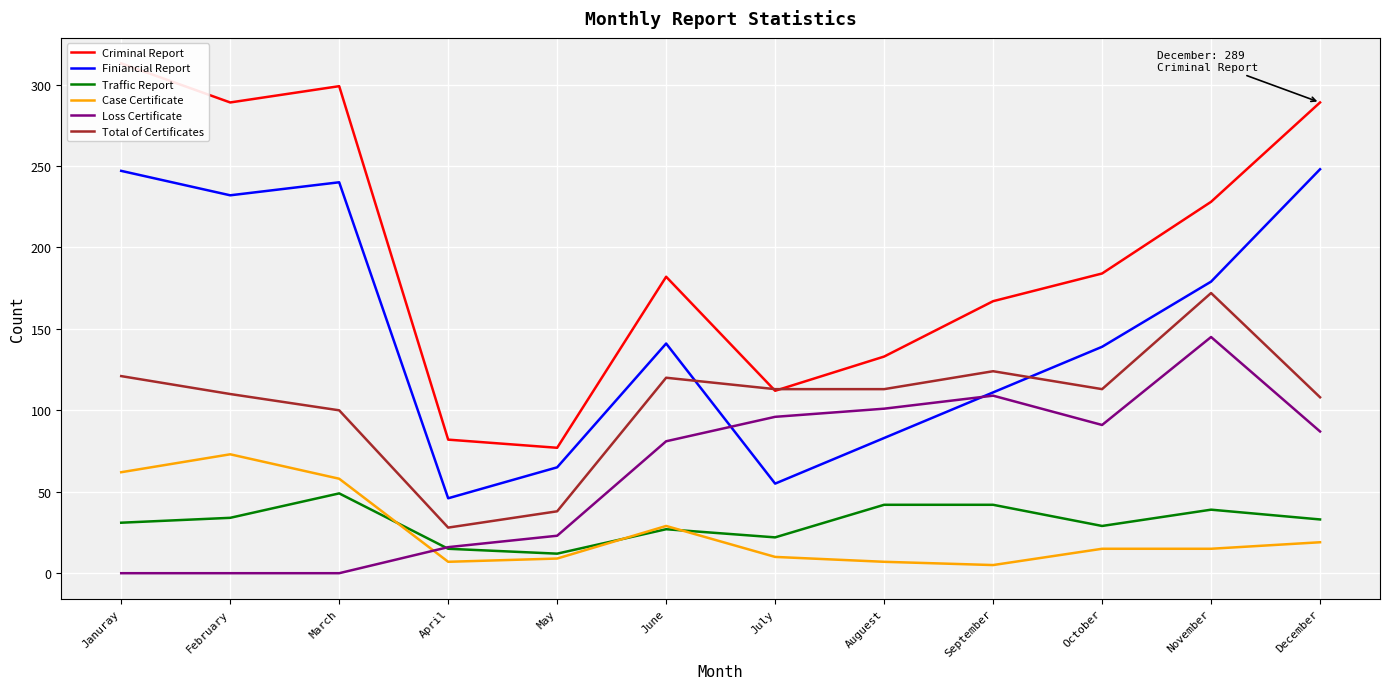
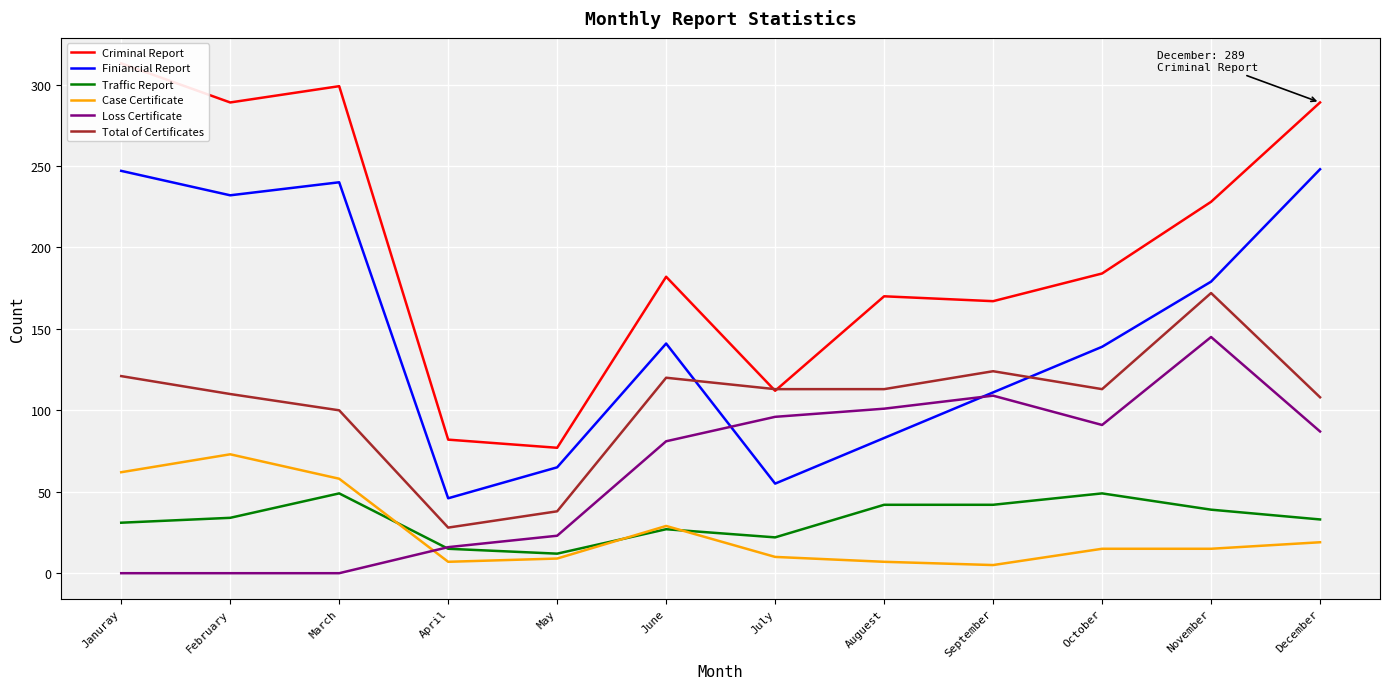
  {
    "Criminal Report": {
      "February": 289,
      "March": 299,
      "April": 82,
      "May": 77,
      "June": 182,
-     "Auguest": 133,
+     "Auguest": 170,
      "September": 167,
      "October": 184,
      "November": 228
    },
    "Finiancial Report": {
      "Januray": 247,
      "February": 232,
      "March": 240,
      "April": 46,
      "May": 65,
      "June": 141,
      "July": 55,
      "Auguest": 83,
      "September": 111,
      "October": 139,
      "November": 179,
      "December": 248
    },
    "Traffic Report": {
      "Januray": 31,
      "February": 34,
      "March": 49,
      "May": 12,
      "June": 27,
      "July": 22,
      "Auguest": 42,
      "September": 42,
-     "October": 29,
+     "October": 49,
      "November": 39,
      "December": 33
    },
    "Case Certificate": {
      "Januray": 62,
      "February": 73,
      "March": 58,
      "April": 7,
      "May": 9,
      "June": 29,
      "July": 10,
      "Auguest": 7,
      "September": 5,
      "October": 15,
      "November": 15,
      "December": 19
    },
    "Loss Certificate": {
      "Januray": 0,
      "February": 0,
      "March": 0,
      "May": 23,
      "June": 81,
      "July": 96,
      "Auguest": 101,
      "September": 109,
      "October": 91,
      "November": 145,
      "December": 87
    },
    "Total of Certificates": {
      "Januray": 121,
      "February": 110,
      "March": 100,
      "April": 28,
      "May": 38,
      "June": 120,
      "Auguest": 113,
      "September": 124,
      "October": 113,
      "November": 172,
      "December": 108
    }
  }
